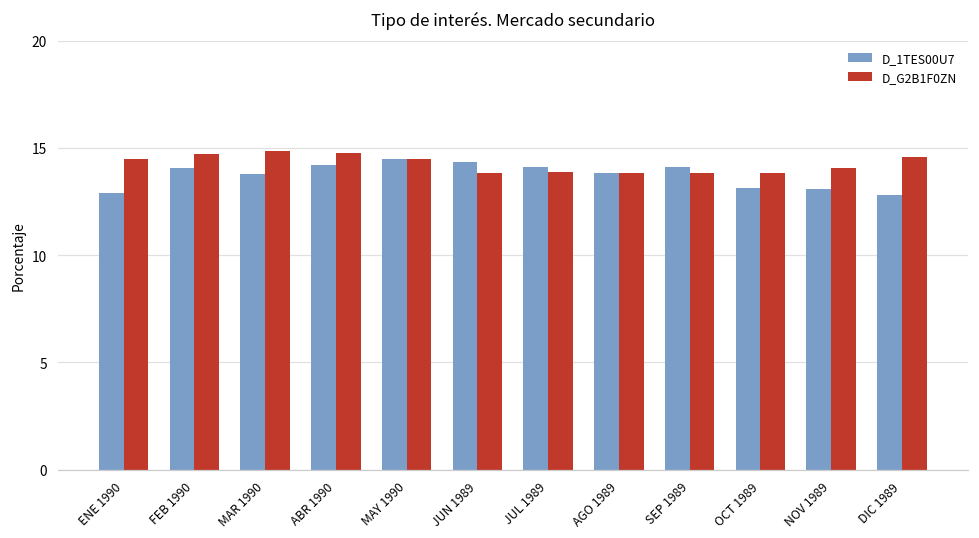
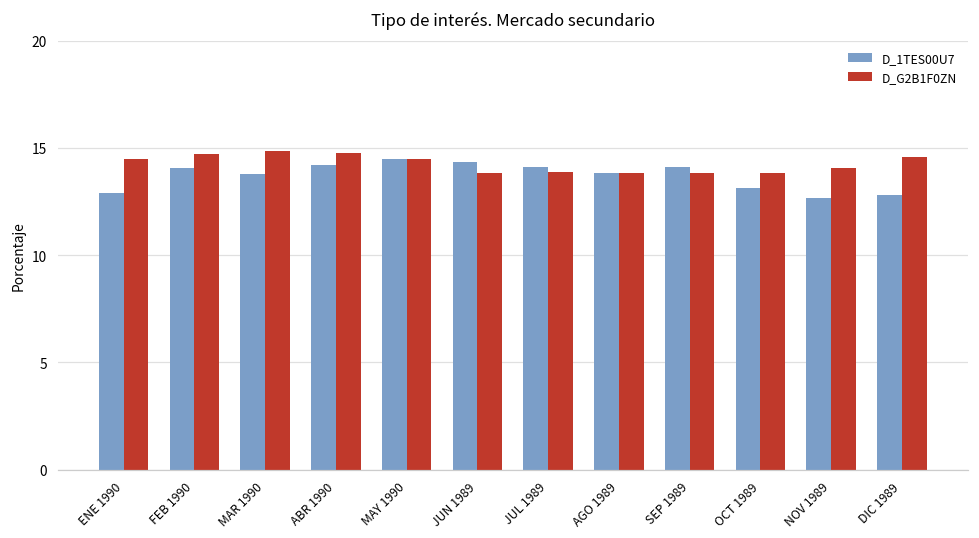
  {
    "D_1TES00U7": {
      "ENE 1990": 12.9,
      "FEB 1990": 14.1,
      "MAR 1990": 13.8,
      "ABR 1990": 14.2,
      "MAY 1990": 14.5,
      "JUN 1989": 14.3,
      "JUL 1989": 14.1,
      "AGO 1989": 13.8,
      "SEP 1989": 14.1,
      "OCT 1989": 13.1,
-     "NOV 1989": 13.1,
+     "NOV 1989": 12.7,
      "DIC 1989": 12.8
    },
    "D_G2B1F0ZN": {
      "ENE 1990": 14.5,
      "FEB 1990": 14.7,
      "MAR 1990": 14.9,
      "ABR 1990": 14.8,
      "MAY 1990": 14.5,
      "JUN 1989": 13.8,
      "JUL 1989": 13.9,
      "AGO 1989": 13.9,
      "SEP 1989": 13.8,
      "OCT 1989": 13.8,
      "NOV 1989": 14.0,
      "DIC 1989": 14.6
    }
  }
